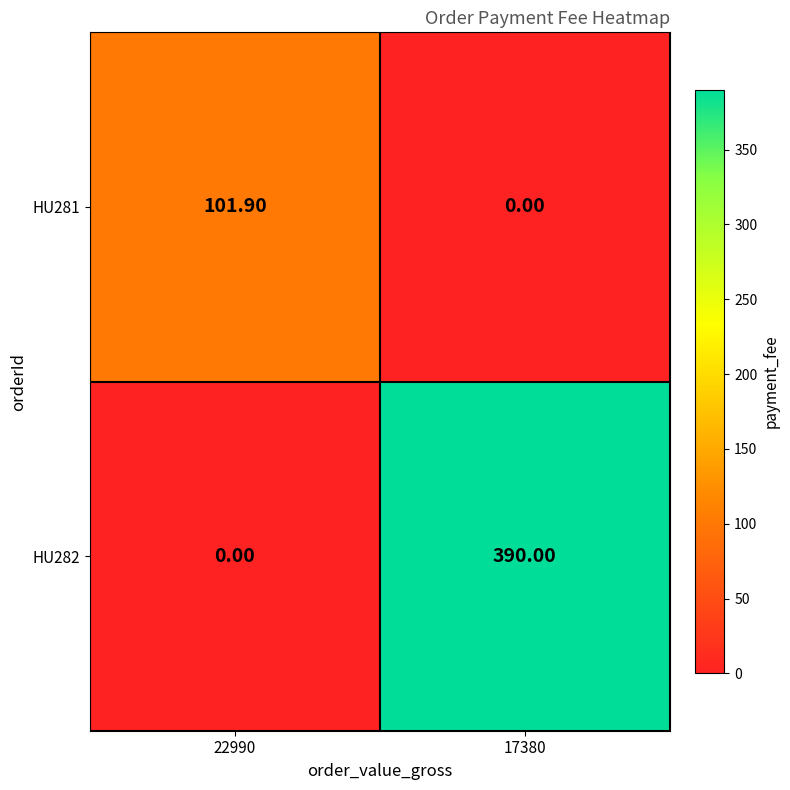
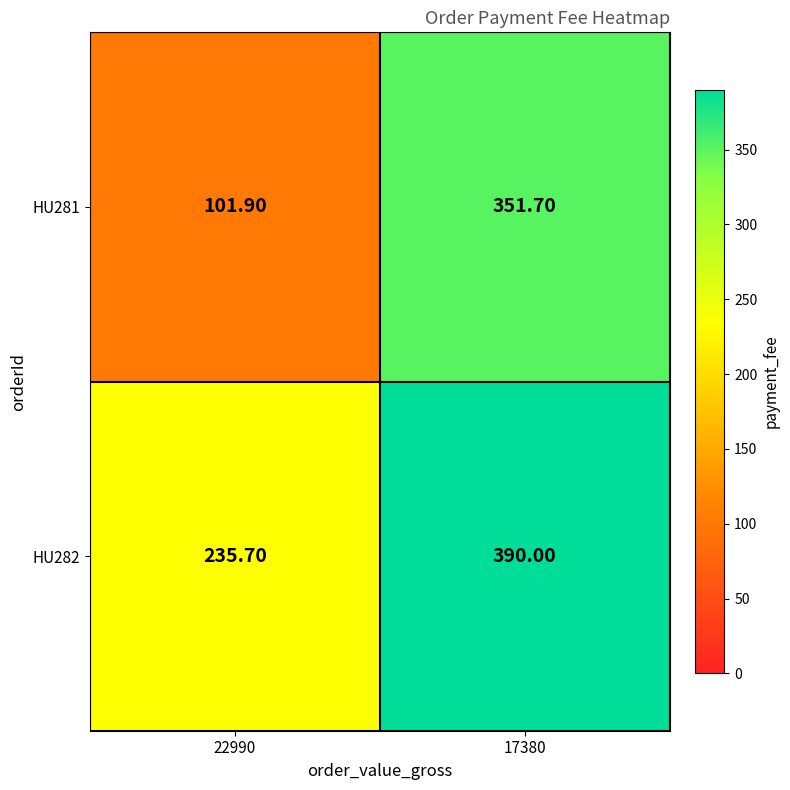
  {
    "HU281": {
      "22990": 101.90,
-     "17380": 0.00
+     "17380": 351.70
    },
    "HU282": {
-     "22990": 0.00,
+     "22990": 235.70,
      "17380": 390.00
    }
  }
